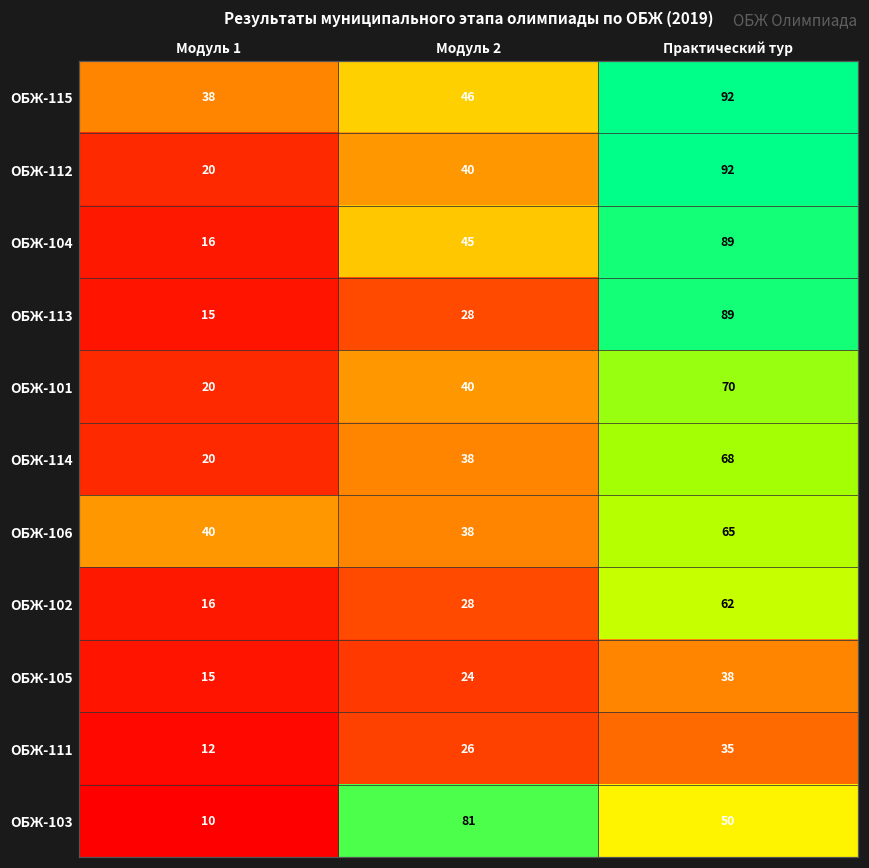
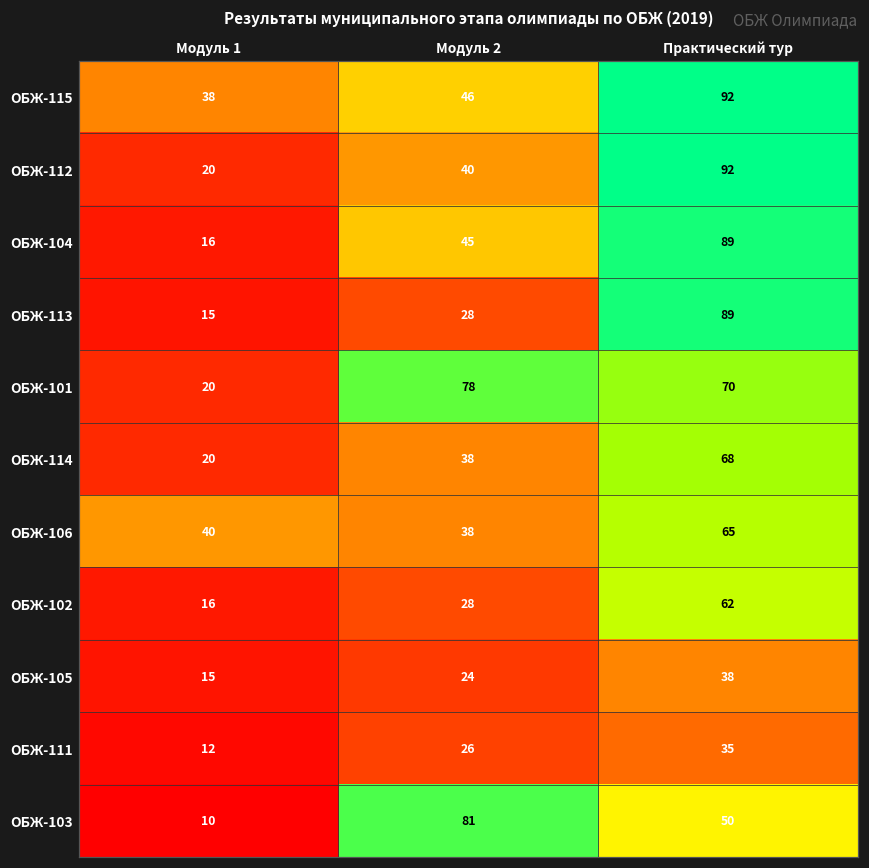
  {
    "ОБЖ-115": {
      "Модуль 1": 38,
      "Модуль 2": 46,
      "Практический тур": 92
    },
    "ОБЖ-112": {
      "Модуль 1": 20,
      "Модуль 2": 40,
      "Практический тур": 92
    },
    "ОБЖ-104": {
      "Модуль 1": 16,
      "Модуль 2": 45,
      "Практический тур": 89
    },
    "ОБЖ-113": {
      "Модуль 1": 15,
      "Модуль 2": 28,
      "Практический тур": 89
    },
    "ОБЖ-101": {
      "Модуль 1": 20,
-     "Модуль 2": 40,
+     "Модуль 2": 78,
      "Практический тур": 70
    },
    "ОБЖ-114": {
      "Модуль 1": 20,
      "Модуль 2": 38,
      "Практический тур": 68
    },
    "ОБЖ-106": {
      "Модуль 1": 40,
      "Модуль 2": 38,
      "Практический тур": 65
    },
    "ОБЖ-102": {
      "Модуль 1": 16,
      "Модуль 2": 28,
      "Практический тур": 62
    },
    "ОБЖ-105": {
      "Модуль 1": 15,
      "Модуль 2": 24,
      "Практический тур": 38
    },
    "ОБЖ-111": {
      "Модуль 1": 12,
      "Модуль 2": 26,
      "Практический тур": 35
    },
    "ОБЖ-103": {
      "Модуль 1": 10,
      "Модуль 2": 81,
      "Практический тур": 50
    }
  }
